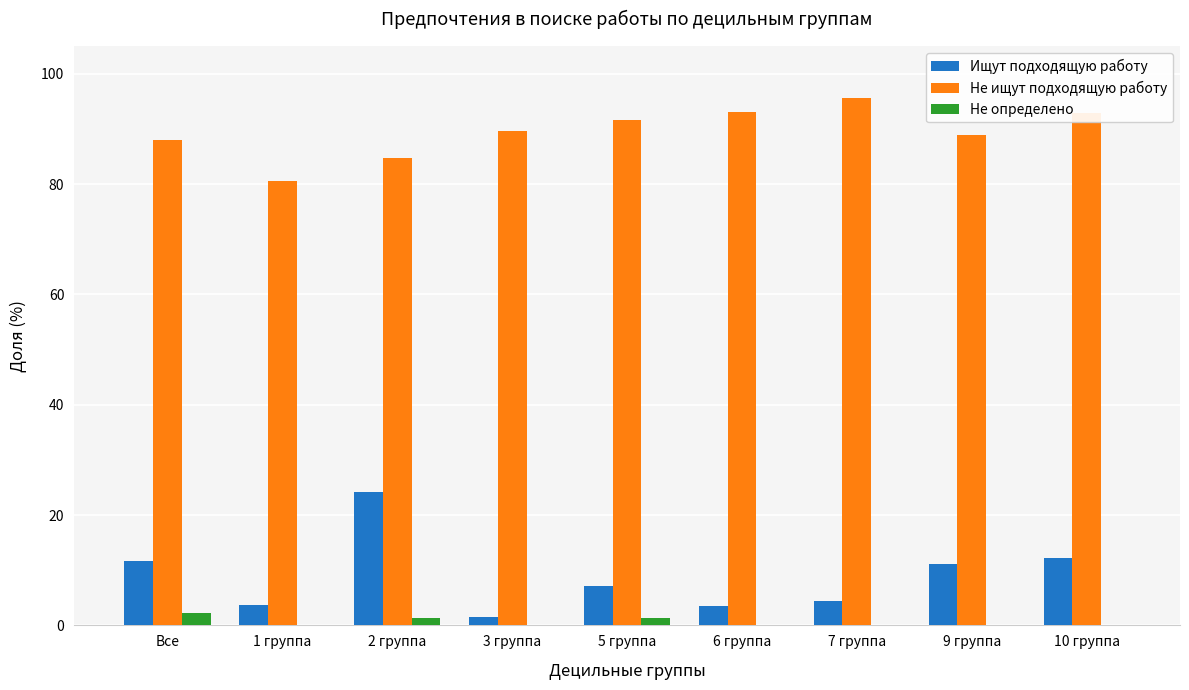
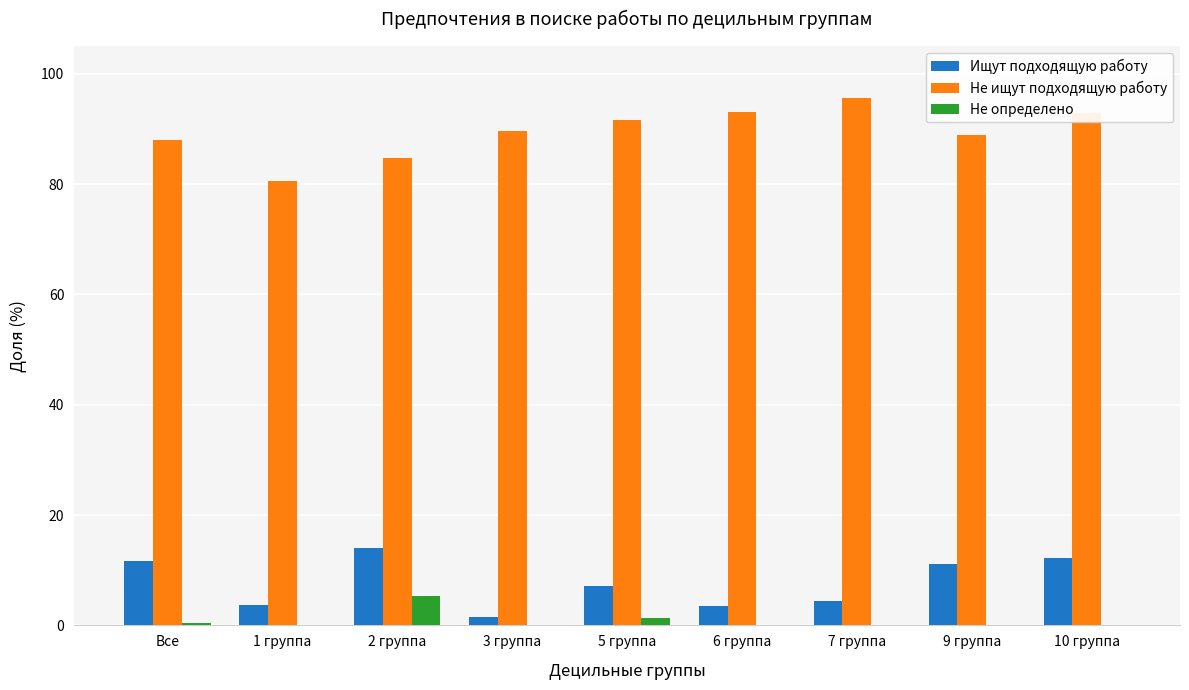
  {
    "Ищут подходящую работу": {
      "Все": 12,
      "1 группа": 4,
-     "2 группа": 24,
+     "2 группа": 14,
      "3 группа": 2,
      "5 группа": 7,
      "6 группа": 3,
      "7 группа": 4,
      "9 группа": 11,
      "10 группа": 12
    },
    "Не ищут подходящую работу": {
      "Все": 88,
      "1 группа": 81,
      "2 группа": 85,
      "3 группа": 90,
      "5 группа": 92,
      "6 группа": 93,
      "7 группа": 96,
      "9 группа": 89
    },
    "Не определено": {
-     "Все": 2,
+     "Все": 0,
      "1 группа": 0,
-     "2 группа": 1,
+     "2 группа": 5,
      "3 группа": 0,
      "5 группа": 1,
      "6 группа": 0,
      "7 группа": 0,
      "9 группа": 0,
      "10 группа": 0
    }
  }
